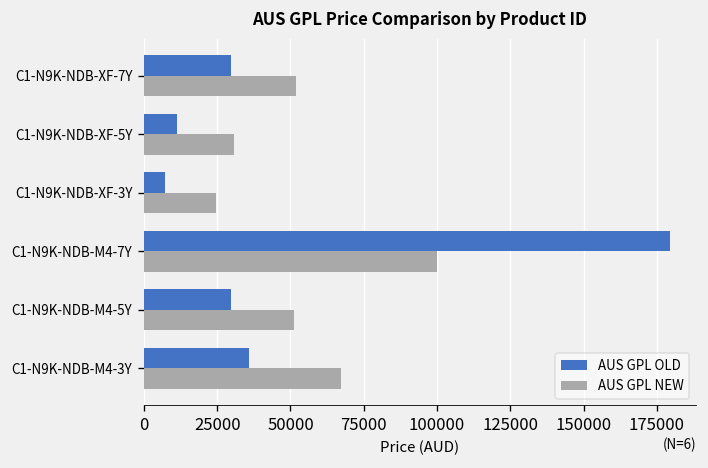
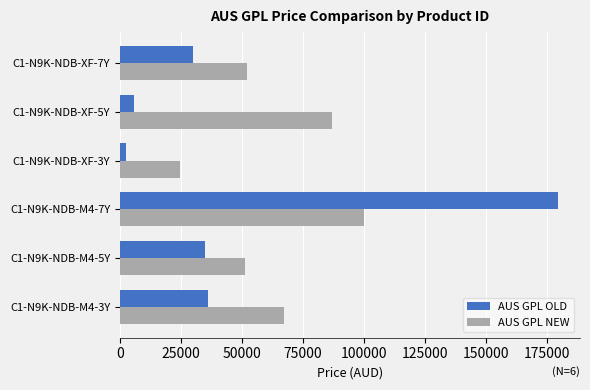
  {
    "AUS GPL OLD": {
      "C1-N9K-NDB-XF-7Y": 30000,
-     "C1-N9K-NDB-XF-5Y": 11000,
-     "C1-N9K-NDB-XF-3Y": 7000,
+     "C1-N9K-NDB-XF-5Y": 6000,
+     "C1-N9K-NDB-XF-3Y": 3000,
      "C1-N9K-NDB-M4-7Y": 179000,
-     "C1-N9K-NDB-M4-5Y": 30000,
+     "C1-N9K-NDB-M4-5Y": 35000,
      "C1-N9K-NDB-M4-3Y": 36000
    },
    "AUS GPL NEW": {
      "C1-N9K-NDB-XF-7Y": 52000,
-     "C1-N9K-NDB-XF-5Y": 31000,
+     "C1-N9K-NDB-XF-5Y": 87000,
      "C1-N9K-NDB-XF-3Y": 24000,
      "C1-N9K-NDB-M4-7Y": 100000,
      "C1-N9K-NDB-M4-5Y": 51000,
      "C1-N9K-NDB-M4-3Y": 67000
    }
  }
